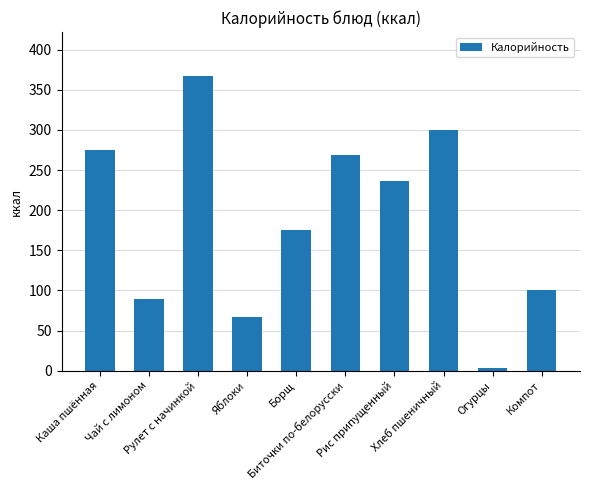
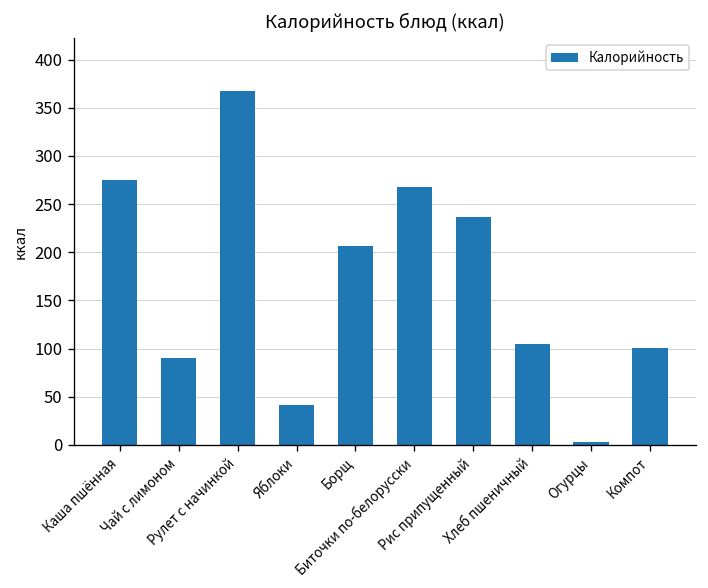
  {
    "Каша пшённая": 270,
    "Чай с лимоном": 90,
    "Рулет с начинкой": 370,
-   "Яблоки": 70,
-   "Борщ": 180,
+   "Яблоки": 40,
+   "Борщ": 210,
    "Биточки по-белорусски": 270,
    "Рис припущенный": 240,
-   "Хлеб пшеничный": 300,
+   "Хлеб пшеничный": 100,
    "Огурцы": 0,
    "Компот": 100
  }
